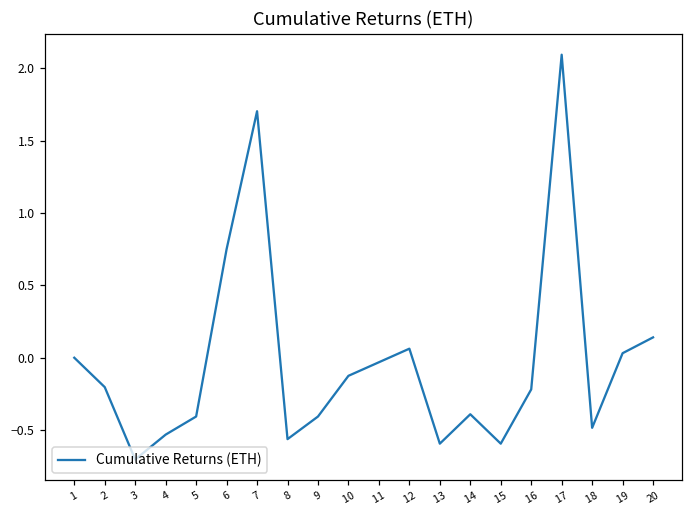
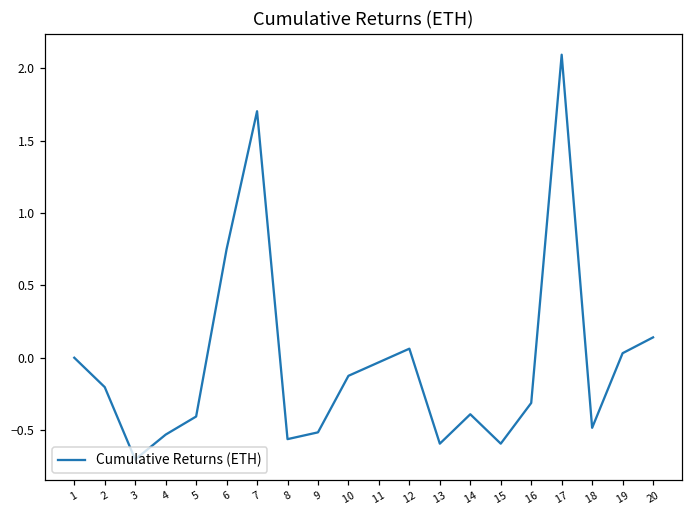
  {
    "1": 0.00,
    "2": -0.20,
    "4": -0.53,
    "5": -0.41,
    "6": 0.75,
    "7": 1.70,
    "8": -0.56,
-   "9": -0.41,
+   "9": -0.52,
    "10": -0.13,
    "11": -0.03,
    "12": 0.06,
    "13": -0.59,
    "14": -0.39,
    "15": -0.59,
-   "16": -0.22,
+   "16": -0.31,
    "17": 2.09,
    "18": -0.48,
    "19": 0.03,
    "20": 0.14
  }
